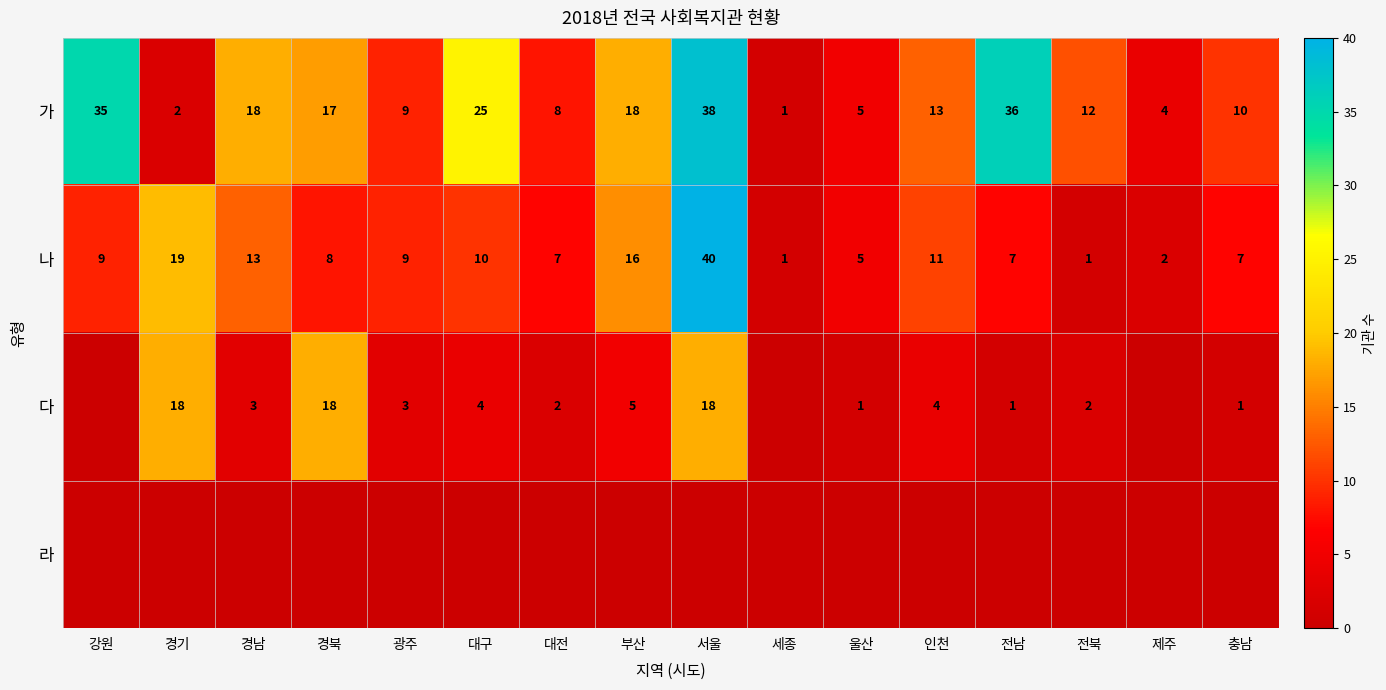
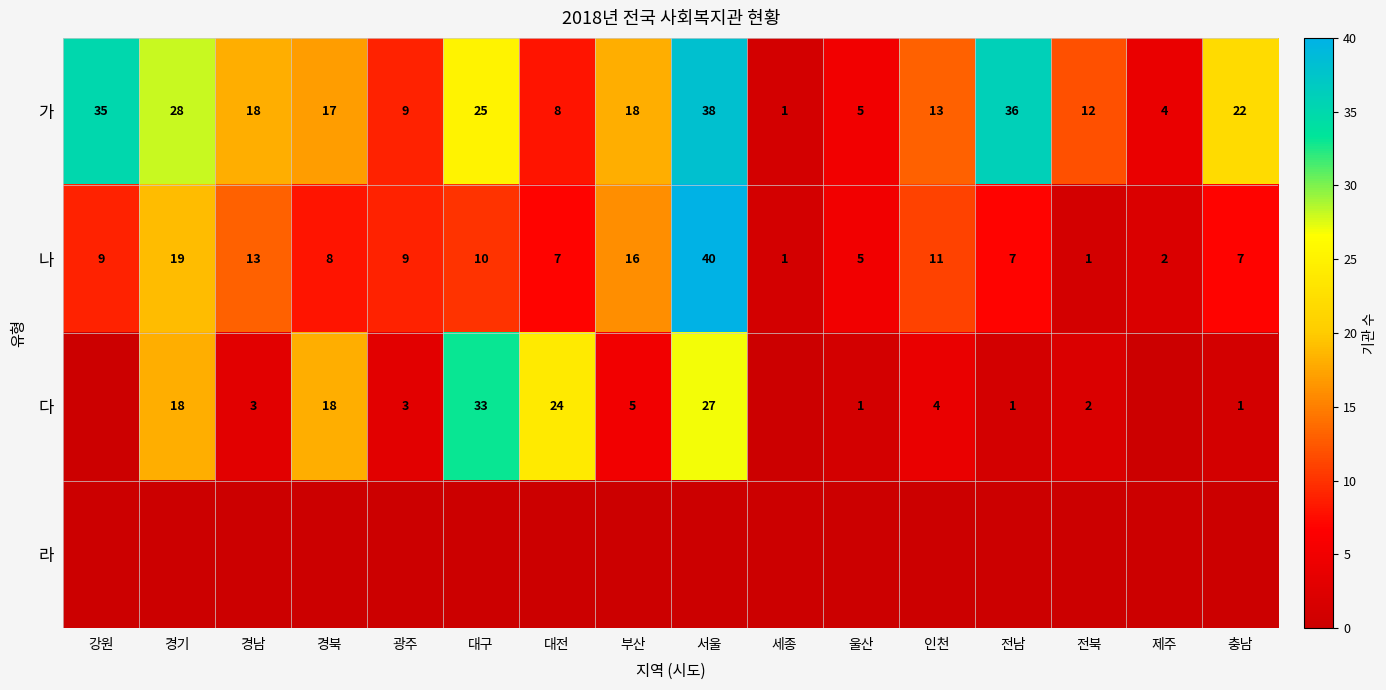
  {
    "가": {
      "강원": 35,
-     "경기": 2,
+     "경기": 28,
      "경남": 18,
      "경북": 17,
      "광주": 9,
      "대구": 25,
      "대전": 8,
      "부산": 18,
      "서울": 38,
      "세종": 1,
      "울산": 5,
      "인천": 13,
      "전남": 36,
      "전북": 12,
      "제주": 4,
-     "충남": 10
+     "충남": 22
    },
    "나": {
      "강원": 9,
      "경기": 19,
      "경남": 13,
      "경북": 8,
      "광주": 9,
      "대구": 10,
      "대전": 7,
      "부산": 16,
      "서울": 40,
      "세종": 1,
      "울산": 5,
      "인천": 11,
      "전남": 7,
      "전북": 1,
      "제주": 2,
      "충남": 7
    },
    "다": {
      "경기": 18,
      "경남": 3,
      "경북": 18,
      "광주": 3,
-     "대구": 4,
-     "대전": 2,
+     "대구": 33,
+     "대전": 24,
      "부산": 5,
-     "서울": 18,
+     "서울": 27,
      "울산": 1,
      "인천": 4,
      "전남": 1,
      "전북": 2,
      "충남": 1
    }
  }
